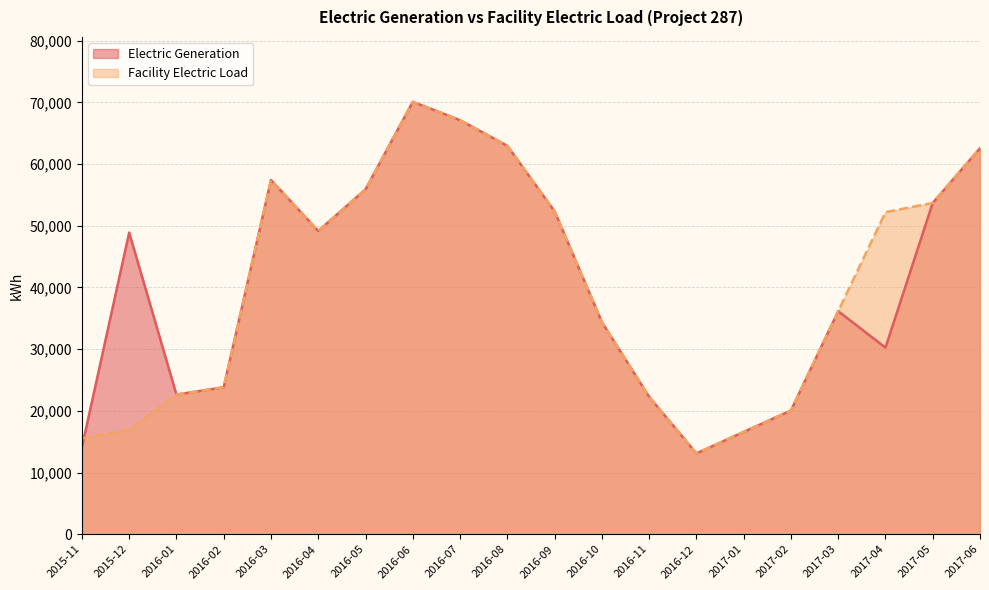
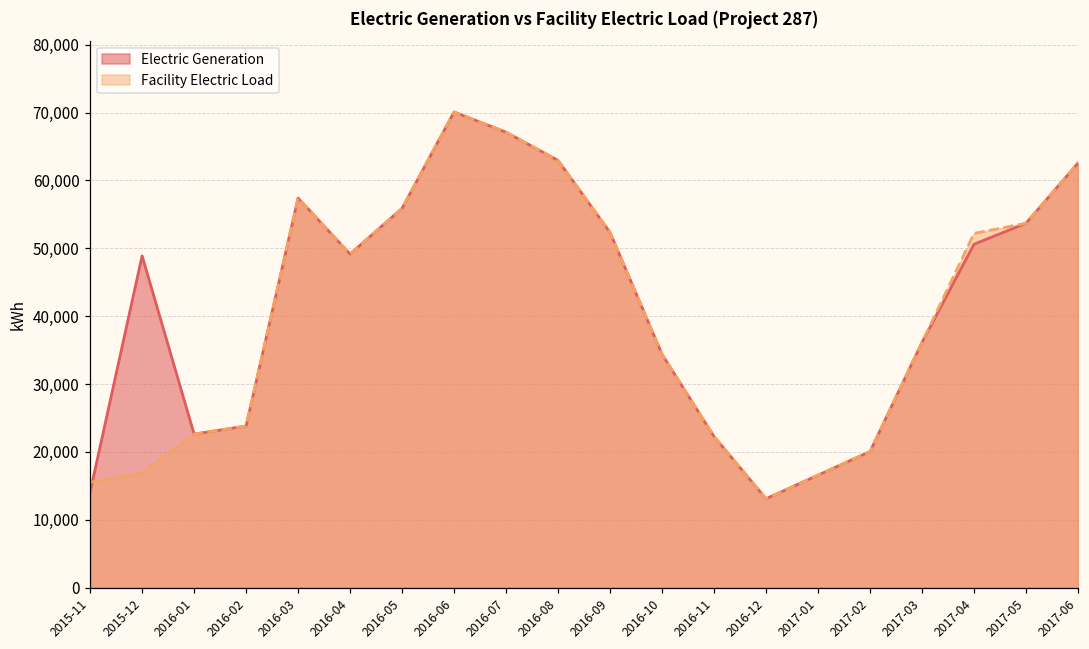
  {
    "Electric Generation": {
      "2015-11": "14,000",
      "2015-12": "49,000",
-     "2017-04": "30,000"
+     "2017-04": "51,000"
    },
    "Facility Electric Load": {
      "2015-11": "16,000",
      "2015-12": "17,000",
      "2017-04": "52,000"
    }
  }
